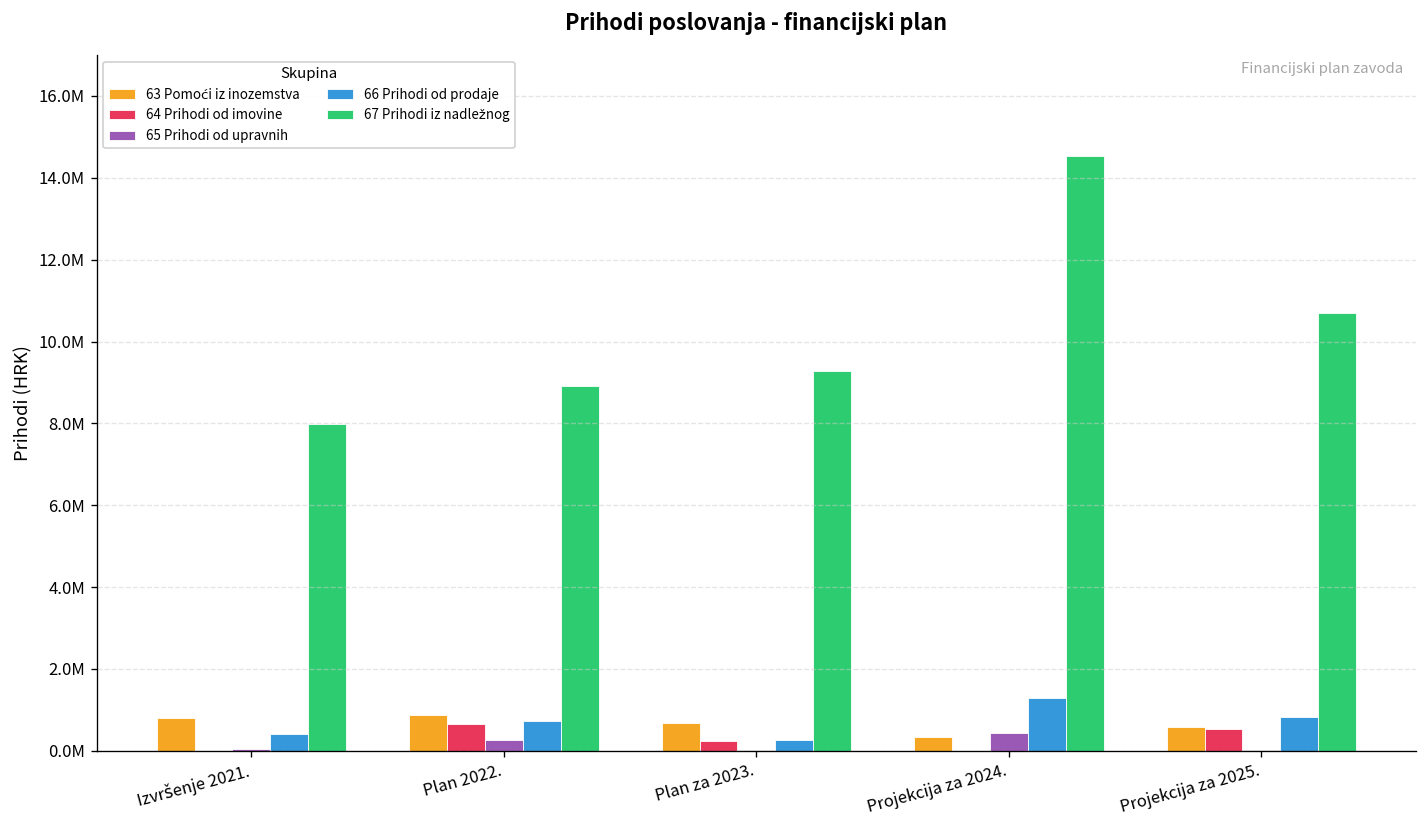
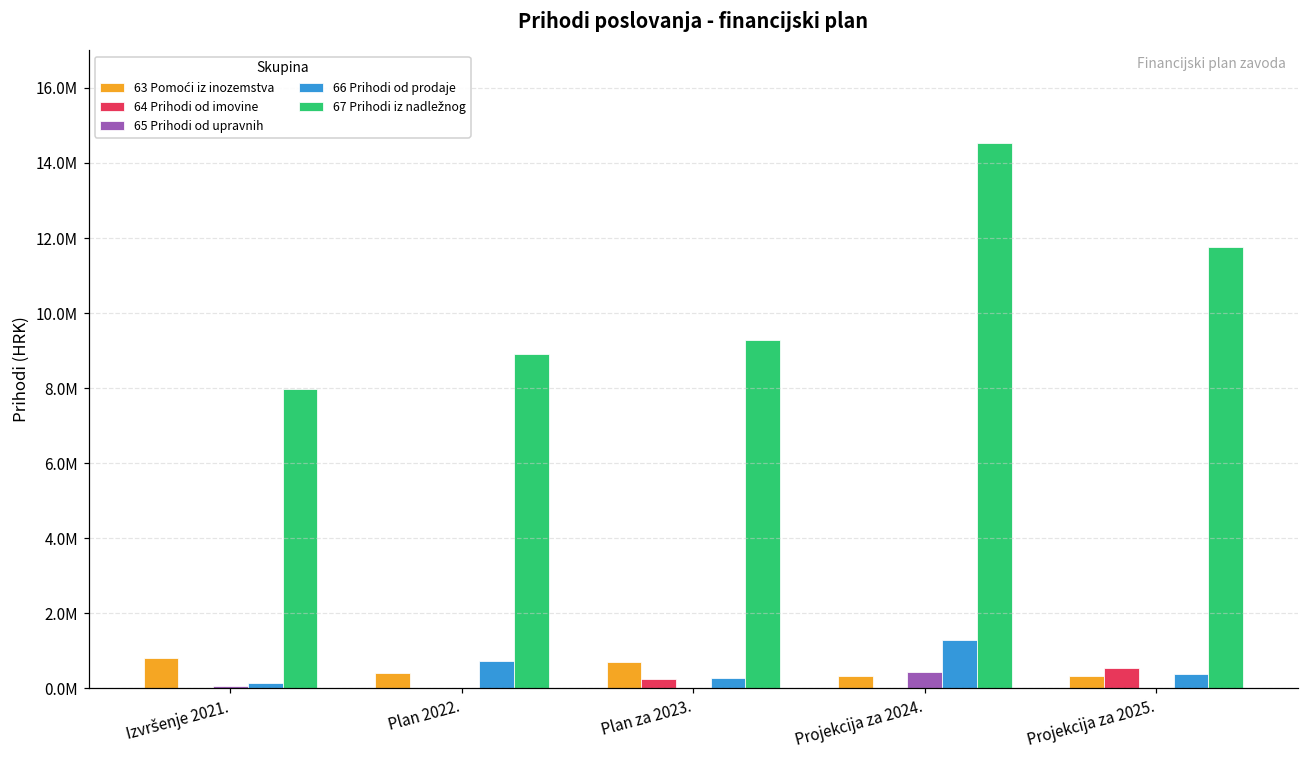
  {
    "63 Pomoći iz inozemstva": {
      "Izvršenje 2021.": 800000,
-     "Plan 2022.": 900000,
+     "Plan 2022.": 400000,
      "Plan za 2023.": 700000,
      "Projekcija za 2024.": 300000,
-     "Projekcija za 2025.": 600000
+     "Projekcija za 2025.": 300000
    },
    "64 Prihodi od imovine": {
-     "Plan 2022.": 700000,
+     "Plan 2022.": 0,
      "Plan za 2023.": 200000,
      "Projekcija za 2025.": 500000
    },
    "65 Prihodi od upravnih": {
-     "Plan 2022.": 300000,
+     "Plan 2022.": 0,
      "Projekcija za 2024.": 400000
    },
    "66 Prihodi od prodaje": {
-     "Izvršenje 2021.": 400000,
+     "Izvršenje 2021.": 100000,
      "Plan 2022.": 700000,
      "Plan za 2023.": 300000,
      "Projekcija za 2024.": 1300000,
-     "Projekcija za 2025.": 800000
+     "Projekcija za 2025.": 400000
    },
    "67 Prihodi iz nadležnog": {
      "Izvršenje 2021.": 8000000,
      "Plan 2022.": 8900000,
      "Plan za 2023.": 9300000,
      "Projekcija za 2024.": 14500000,
-     "Projekcija za 2025.": 10700000
+     "Projekcija za 2025.": 11800000
    }
  }
